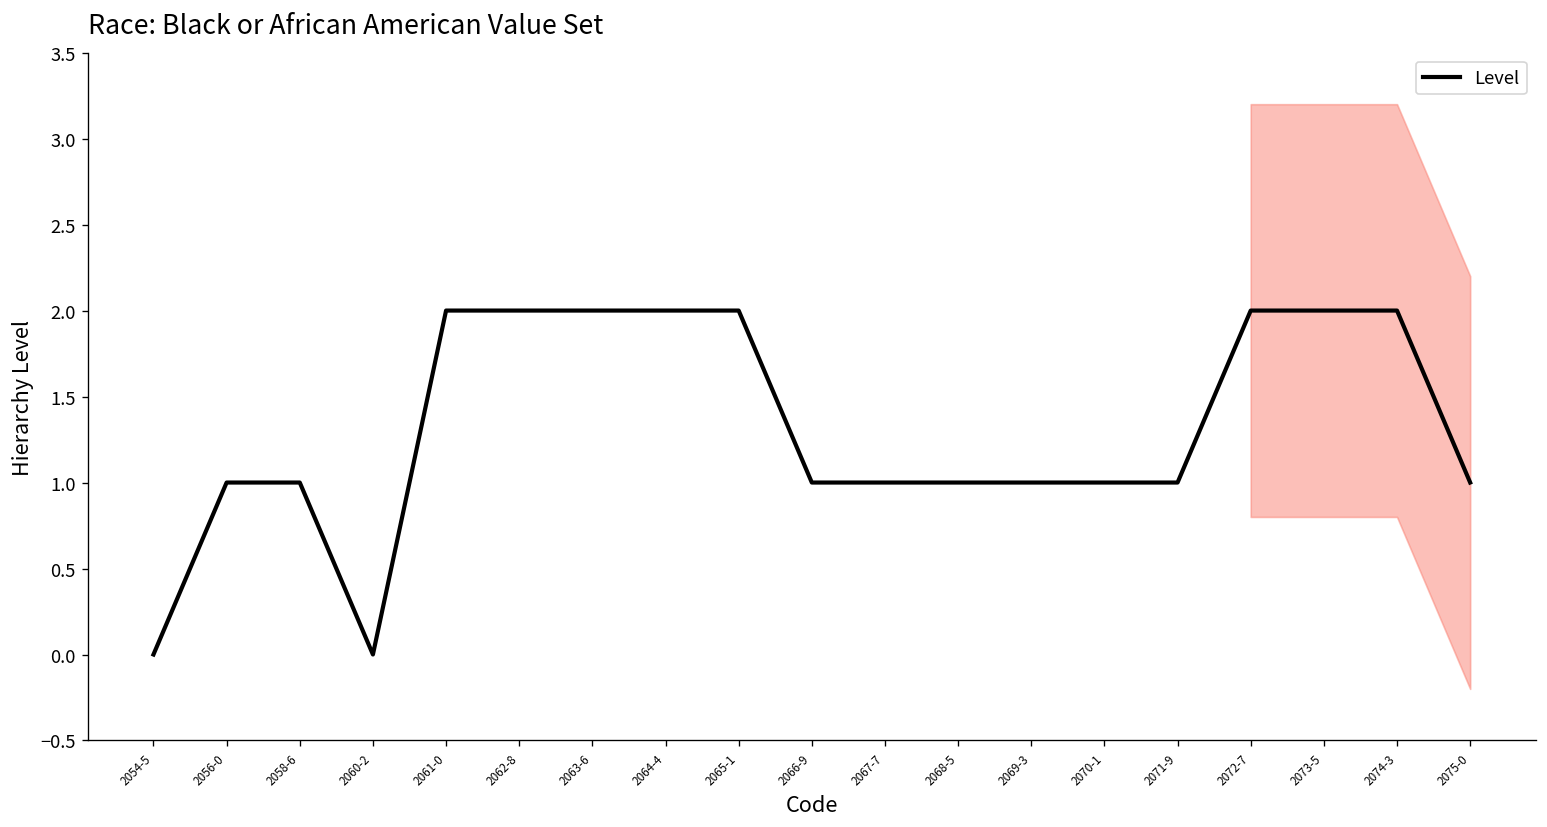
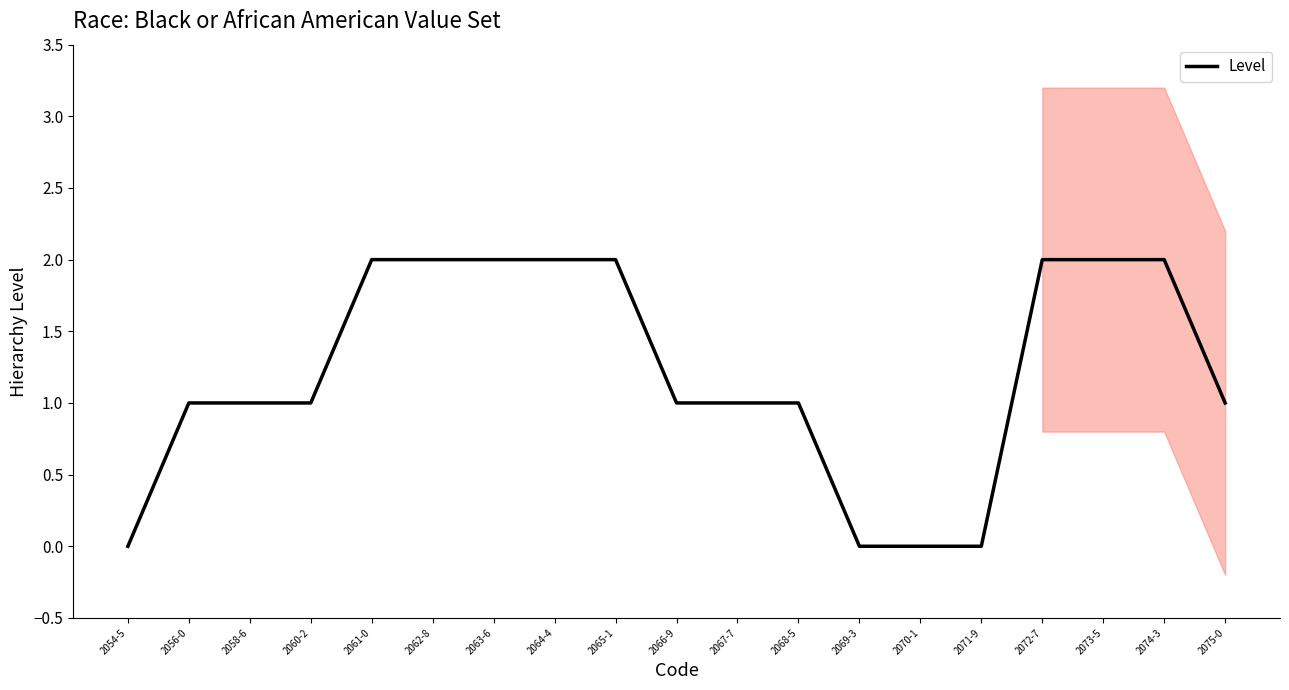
  {
    "Level": {
      "2054-5": 0,
      "2056-0": 1,
      "2058-6": 1,
-     "2060-2": 0,
+     "2060-2": 1,
      "2061-0": 2,
      "2062-8": 2,
      "2063-6": 2,
      "2064-4": 2,
      "2065-1": 2,
      "2066-9": 1,
      "2067-7": 1,
      "2068-5": 1,
-     "2069-3": 1,
-     "2070-1": 1,
-     "2071-9": 1,
+     "2069-3": 0,
+     "2070-1": 0,
+     "2071-9": 0,
      "2072-7": 2,
      "2073-5": 2,
      "2074-3": 2,
      "2075-0": 1
    }
  }
